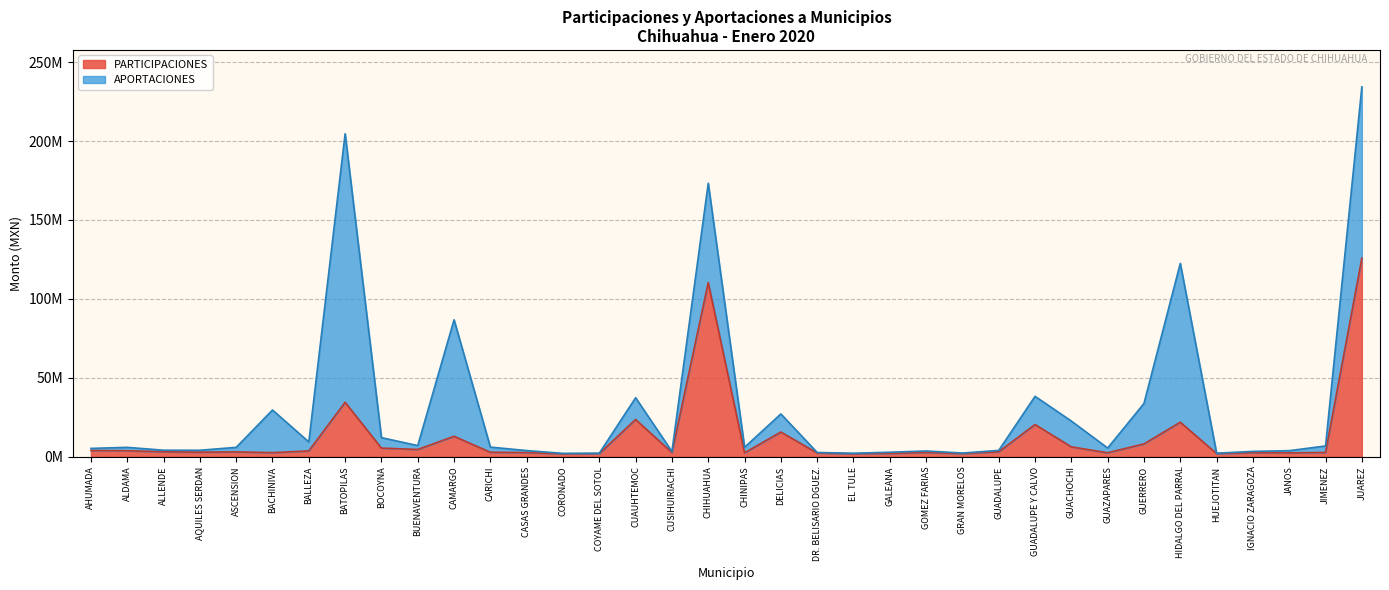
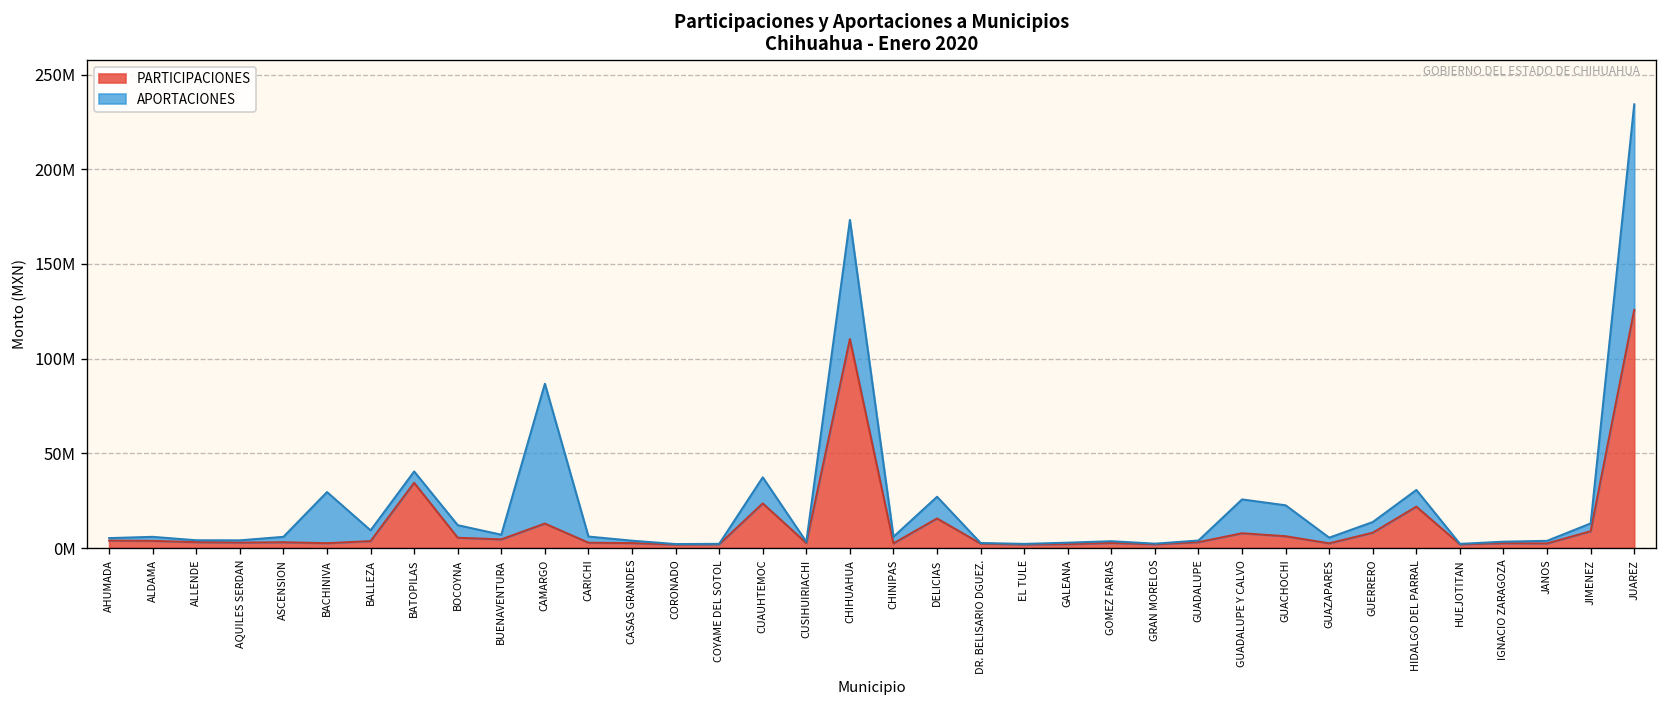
  {
    "PARTICIPACIONES": {
      "ALDAMA": 4000000,
      "ASCENSION": 3000000,
      "BACHINIVA": 3000000,
      "BALLEZA": 4000000,
      "BATOPILAS": 34000000,
      "BOCOYNA": 5000000,
      "BUENAVENTURA": 5000000,
      "CAMARGO": 13000000,
      "CARICHI": 3000000,
      "CUAUHTEMOC": 24000000,
      "CHIHUAHUA": 110000000,
      "CHINIPAS": 2000000,
      "DELICIAS": 16000000,
-     "GUADALUPE Y CALVO": 20000000,
+     "GUADALUPE Y CALVO": 8000000,
      "GUACHOCHI": 6000000,
      "GUAZAPARES": 3000000,
      "GUERRERO": 8000000,
      "HIDALGO DEL PARRAL": 22000000,
-     "JIMENEZ": 3000000,
+     "JIMENEZ": 9000000,
      "JUAREZ": 126000000
    },
    "APORTACIONES": {
      "ALDAMA": 2000000,
      "ASCENSION": 3000000,
      "BACHINIVA": 27000000,
      "BALLEZA": 6000000,
-     "BATOPILAS": 170000000,
+     "BATOPILAS": 6000000,
      "BOCOYNA": 7000000,
      "BUENAVENTURA": 2000000,
      "CAMARGO": 74000000,
      "CARICHI": 3000000,
      "CUAUHTEMOC": 14000000,
      "CHIHUAHUA": 63000000,
      "CHINIPAS": 4000000,
      "DELICIAS": 11000000,
      "GUADALUPE Y CALVO": 18000000,
      "GUACHOCHI": 16000000,
      "GUAZAPARES": 3000000,
-     "GUERRERO": 26000000,
-     "HIDALGO DEL PARRAL": 101000000,
+     "GUERRERO": 6000000,
+     "HIDALGO DEL PARRAL": 9000000,
      "JIMENEZ": 4000000,
      "JUAREZ": 109000000
    }
  }
